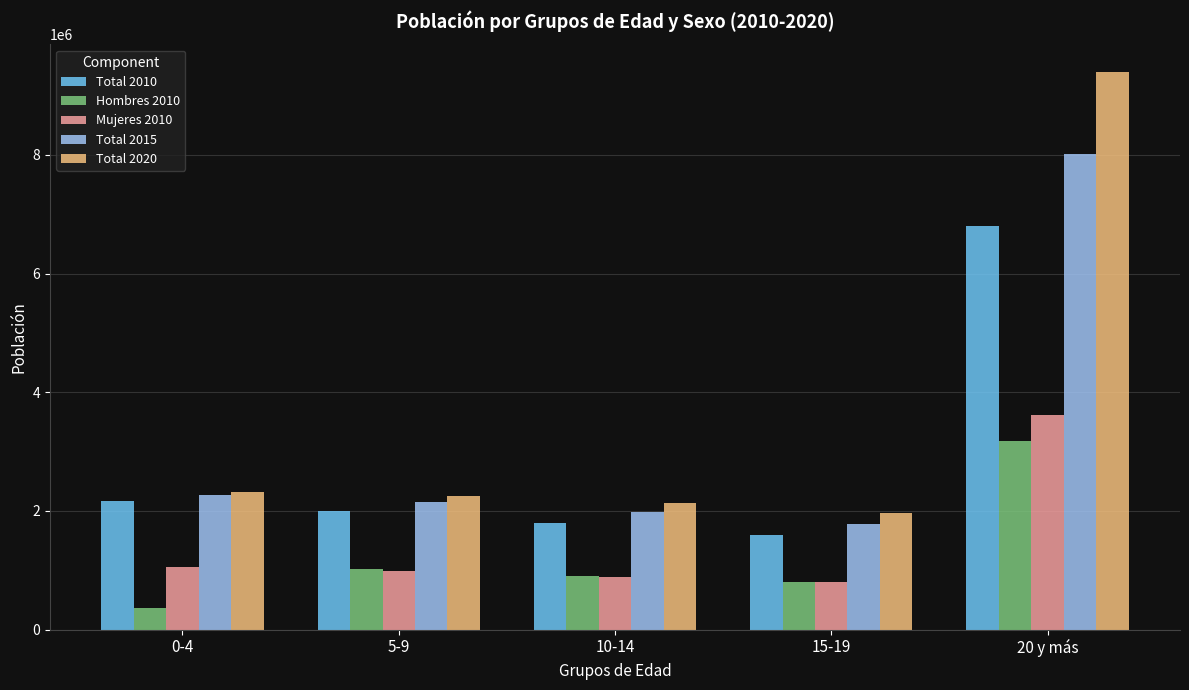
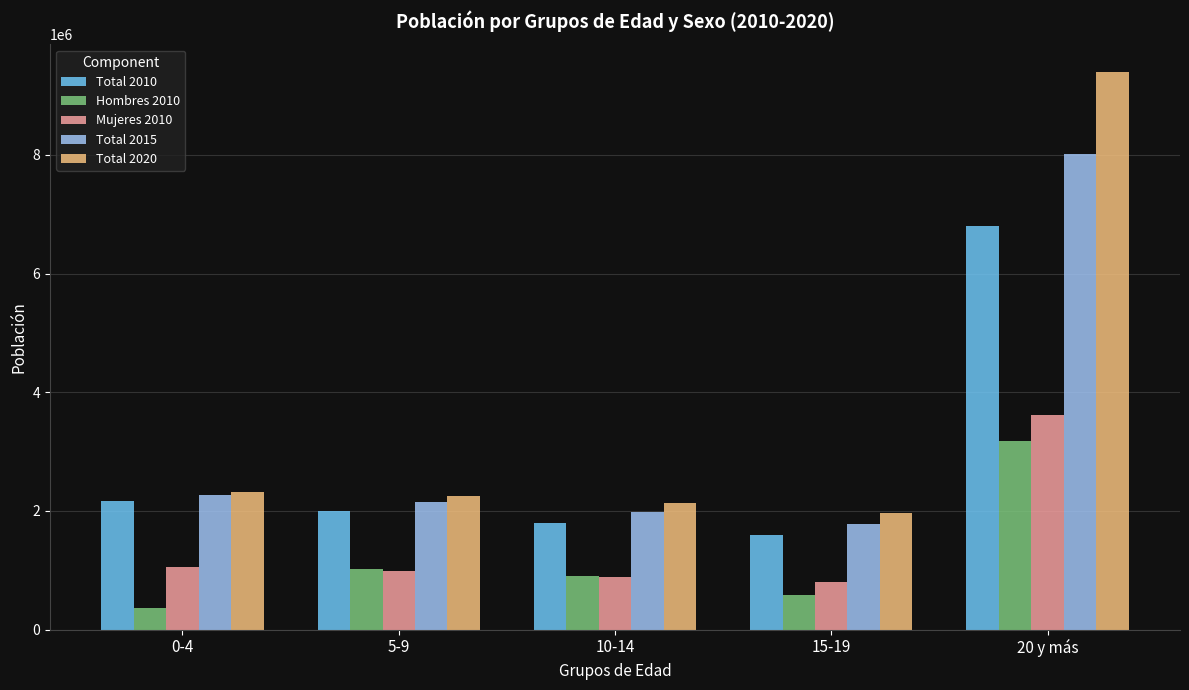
  {
    "Hombres 2010": {
      "0-4": 400000,
      "5-9": 1000000,
      "10-14": 900000,
-     "15-19": 800000,
+     "15-19": 600000,
      "20 y más": 3200000
    }
  }
